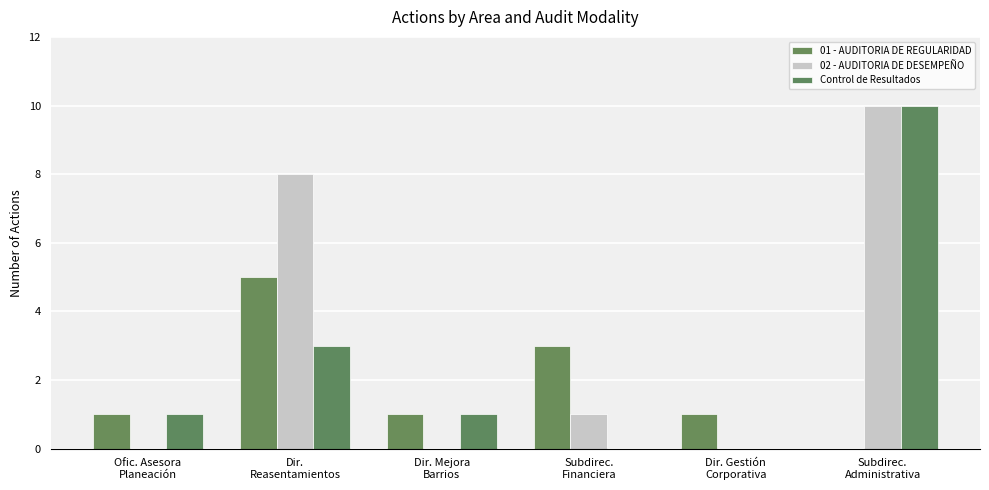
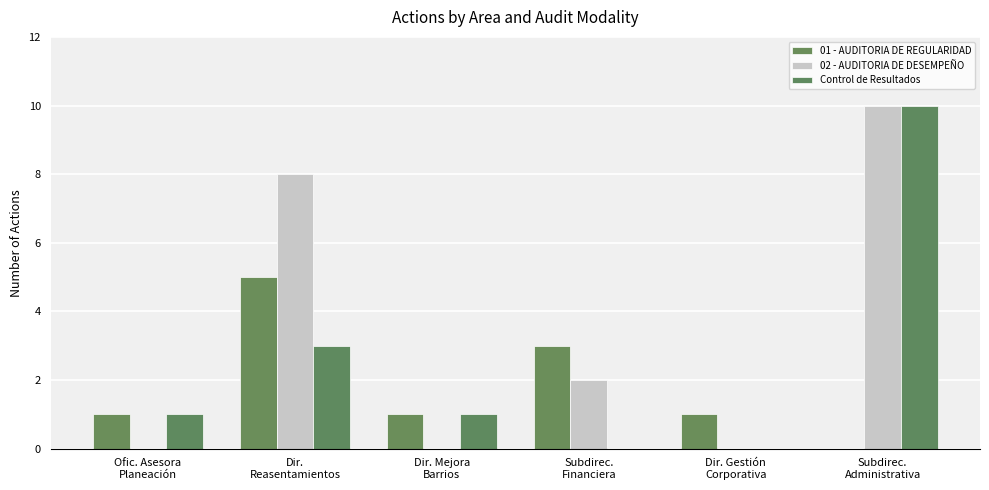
  {
    "02 - AUDITORIA DE DESEMPEÑO": {
      "Ofic. Asesora Planeación": 0,
      "Dir. Reasentamientos": 8,
      "Dir. Mejora Barrios": 0,
-     "Subdirec. Financiera": 1,
+     "Subdirec. Financiera": 2,
      "Dir. Gestión Corporativa": 0,
      "Subdirec. Administrativa": 10
    }
  }
